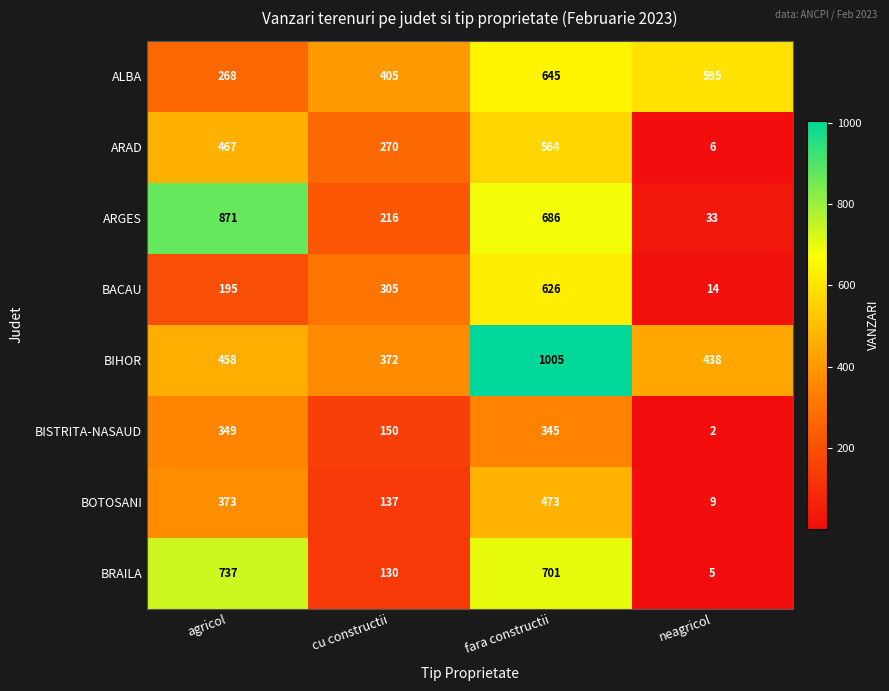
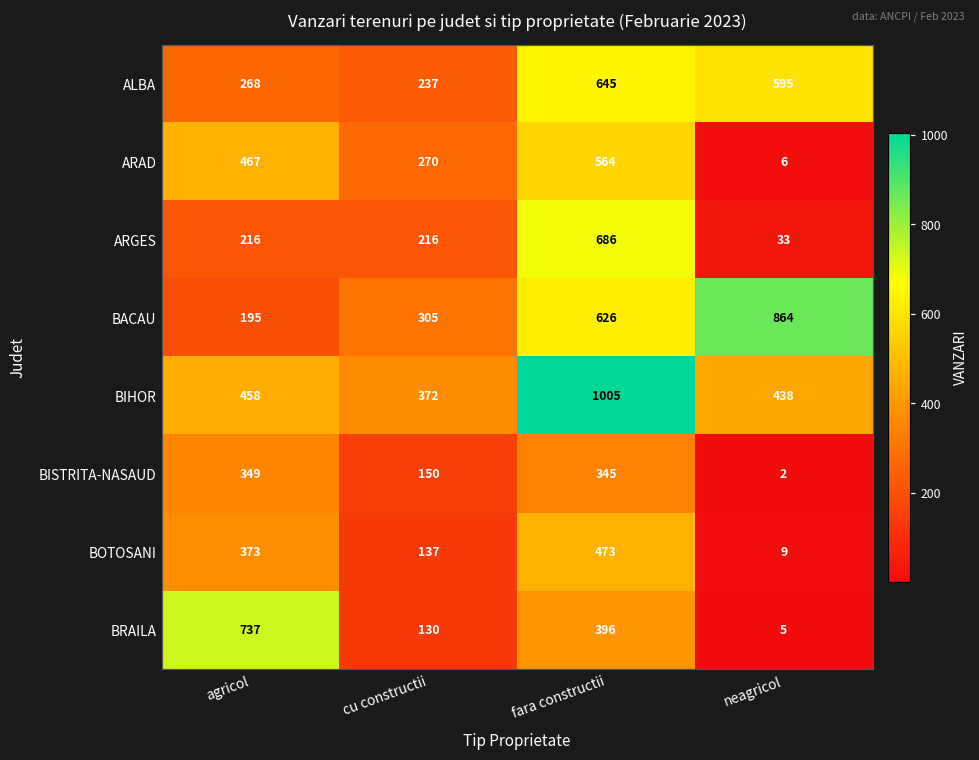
  {
    "ALBA": {
      "agricol": 268,
-     "cu constructii": 405,
+     "cu constructii": 237,
      "fara constructii": 645,
      "neagricol": 595
    },
    "ARAD": {
      "agricol": 467,
      "cu constructii": 270,
      "fara constructii": 564,
      "neagricol": 6
    },
    "ARGES": {
-     "agricol": 871,
+     "agricol": 216,
      "cu constructii": 216,
      "fara constructii": 686,
      "neagricol": 33
    },
    "BACAU": {
      "agricol": 195,
      "cu constructii": 305,
      "fara constructii": 626,
-     "neagricol": 14
+     "neagricol": 864
    },
    "BIHOR": {
      "agricol": 458,
      "cu constructii": 372,
      "fara constructii": 1005,
      "neagricol": 438
    },
    "BISTRITA-NASAUD": {
      "agricol": 349,
      "cu constructii": 150,
      "fara constructii": 345,
      "neagricol": 2
    },
    "BOTOSANI": {
      "agricol": 373,
      "cu constructii": 137,
      "fara constructii": 473,
      "neagricol": 9
    },
    "BRAILA": {
      "agricol": 737,
      "cu constructii": 130,
-     "fara constructii": 701,
+     "fara constructii": 396,
      "neagricol": 5
    }
  }
